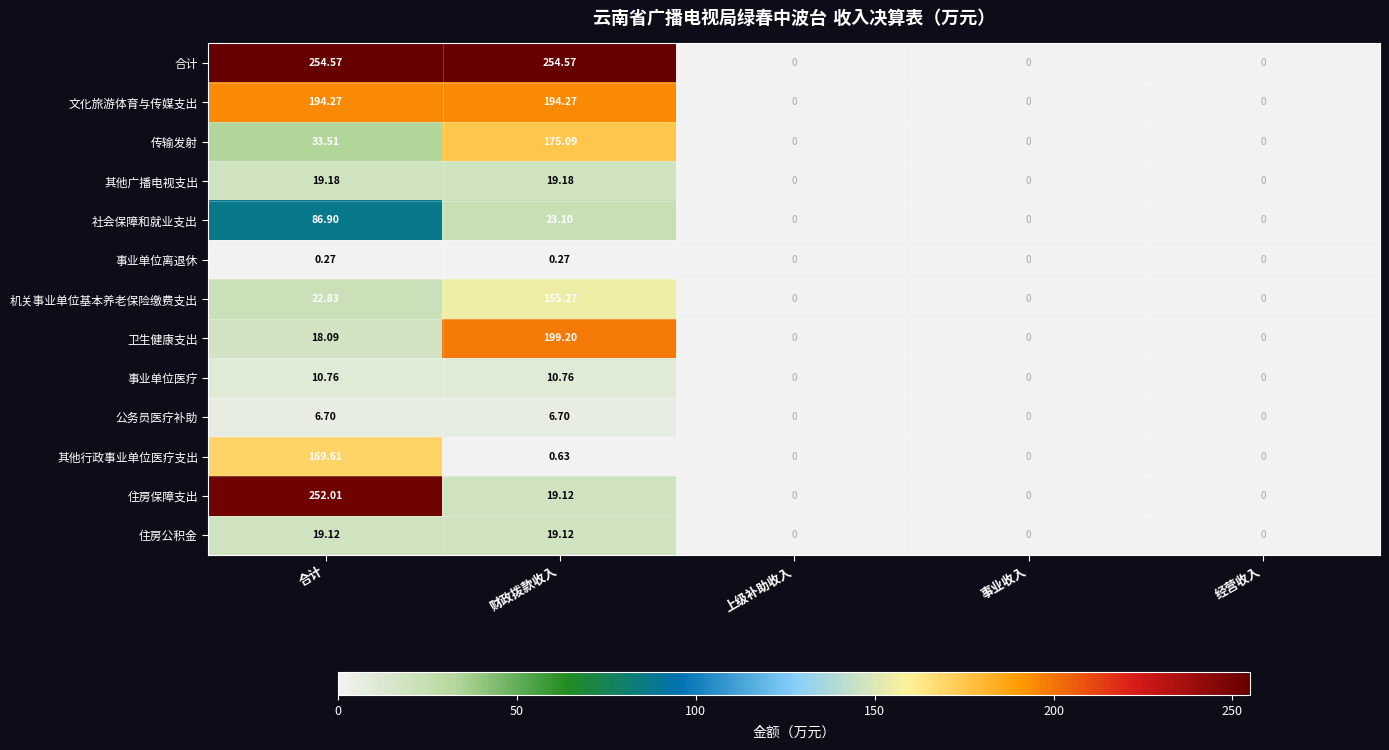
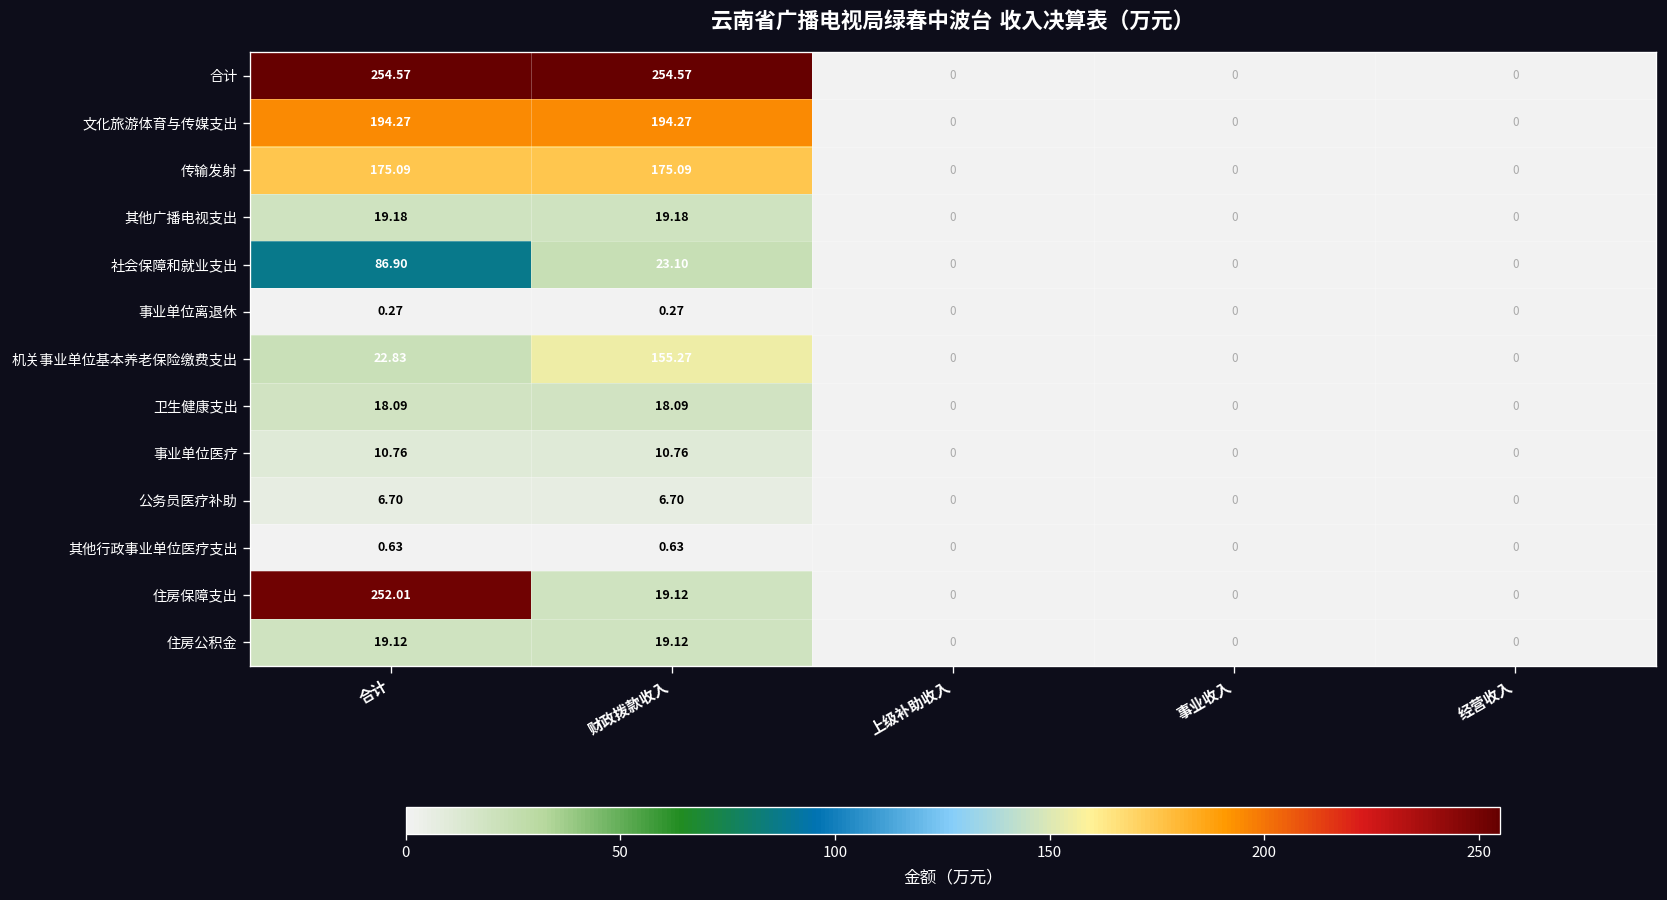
  {
    "合计": {
      "合计": 254.57,
      "财政拨款收入": 254.57,
      "上级补助收入": 0,
      "事业收入": 0,
      "经营收入": 0
    },
    "文化旅游体育与传媒支出": {
      "合计": 194.27,
      "财政拨款收入": 194.27,
      "上级补助收入": 0,
      "事业收入": 0,
      "经营收入": 0
    },
    "传输发射": {
-     "合计": 33.51,
+     "合计": 175.09,
      "财政拨款收入": 175.09,
      "上级补助收入": 0,
      "事业收入": 0,
      "经营收入": 0
    },
    "其他广播电视支出": {
      "合计": 19.18,
      "财政拨款收入": 19.18,
      "上级补助收入": 0,
      "事业收入": 0,
      "经营收入": 0
    },
    "社会保障和就业支出": {
      "合计": 86.90,
      "财政拨款收入": 23.10,
      "上级补助收入": 0,
      "事业收入": 0,
      "经营收入": 0
    },
    "事业单位离退休": {
      "合计": 0.27,
      "财政拨款收入": 0.27,
      "上级补助收入": 0,
      "事业收入": 0,
      "经营收入": 0
    },
    "机关事业单位基本养老保险缴费支出": {
      "合计": 22.83,
      "财政拨款收入": 155.27,
      "上级补助收入": 0,
      "事业收入": 0,
      "经营收入": 0
    },
    "卫生健康支出": {
      "合计": 18.09,
-     "财政拨款收入": 199.20,
+     "财政拨款收入": 18.09,
      "上级补助收入": 0,
      "事业收入": 0,
      "经营收入": 0
    },
    "事业单位医疗": {
      "合计": 10.76,
      "财政拨款收入": 10.76,
      "上级补助收入": 0,
      "事业收入": 0,
      "经营收入": 0
    },
    "公务员医疗补助": {
      "合计": 6.70,
      "财政拨款收入": 6.70,
      "上级补助收入": 0,
      "事业收入": 0,
      "经营收入": 0
    },
    "其他行政事业单位医疗支出": {
-     "合计": 169.61,
+     "合计": 0.63,
      "财政拨款收入": 0.63,
      "上级补助收入": 0,
      "事业收入": 0,
      "经营收入": 0
    },
    "住房保障支出": {
      "合计": 252.01,
      "财政拨款收入": 19.12,
      "上级补助收入": 0,
      "事业收入": 0,
      "经营收入": 0
    },
    "住房公积金": {
      "合计": 19.12,
      "财政拨款收入": 19.12,
      "上级补助收入": 0,
      "事业收入": 0,
      "经营收入": 0
    }
  }
